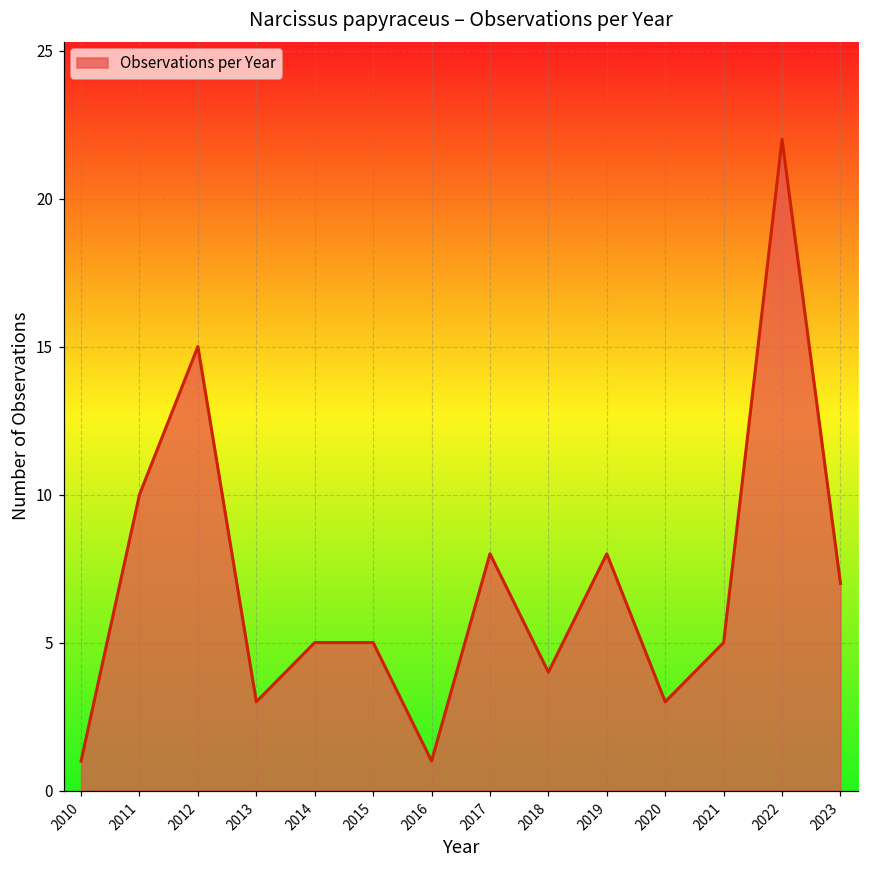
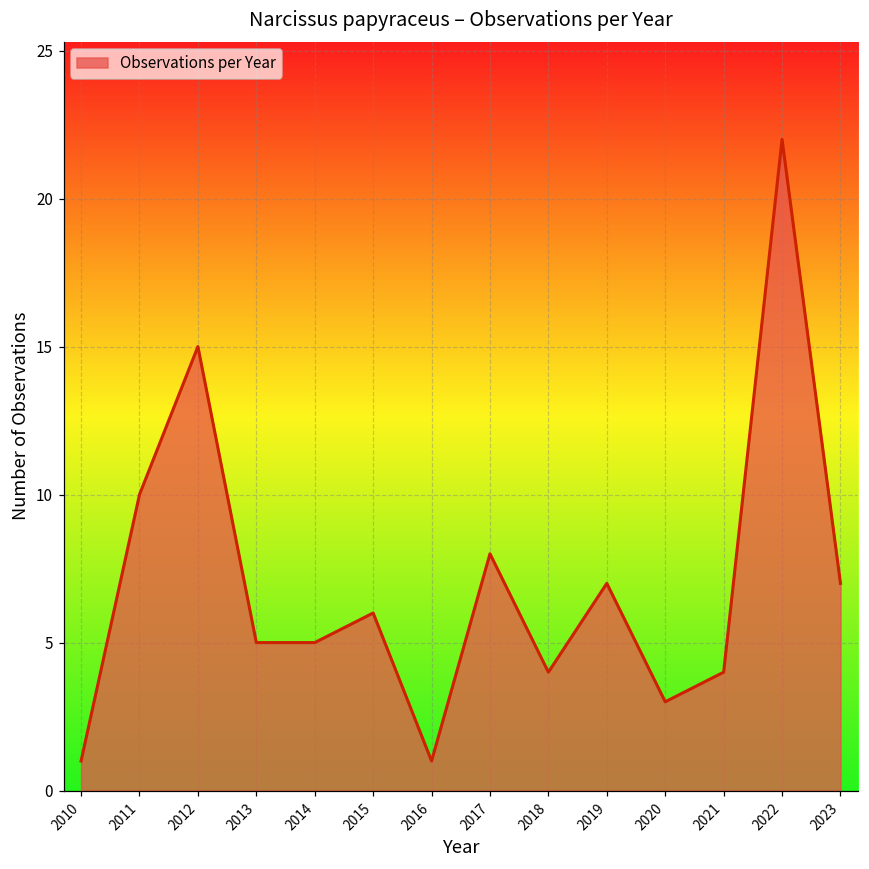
  {
    "2010": 1,
    "2011": 10,
    "2012": 15,
-   "2013": 3,
+   "2013": 5,
    "2014": 5,
-   "2015": 5,
+   "2015": 6,
    "2016": 1,
    "2017": 8,
    "2018": 4,
-   "2019": 8,
+   "2019": 7,
    "2020": 3,
-   "2021": 5,
+   "2021": 4,
    "2022": 22,
    "2023": 7
  }
